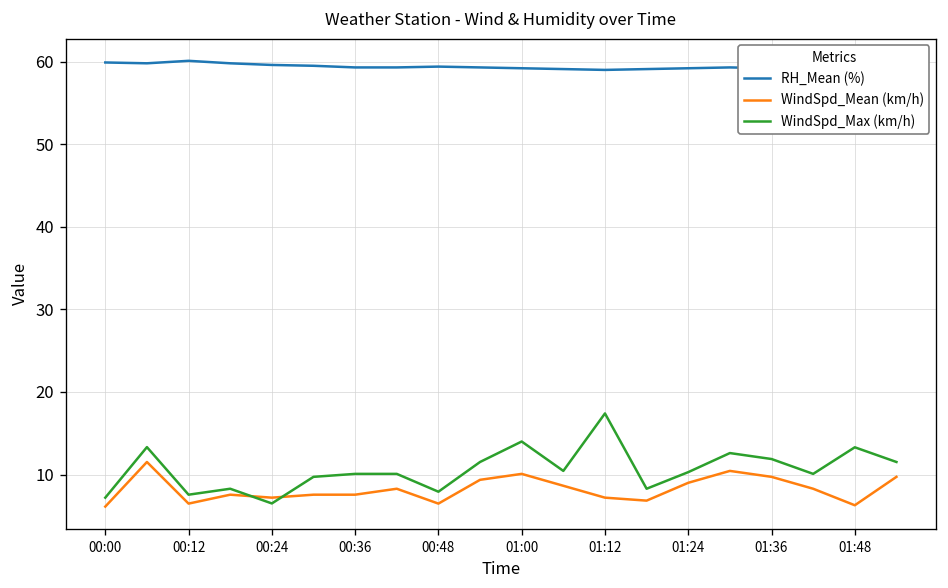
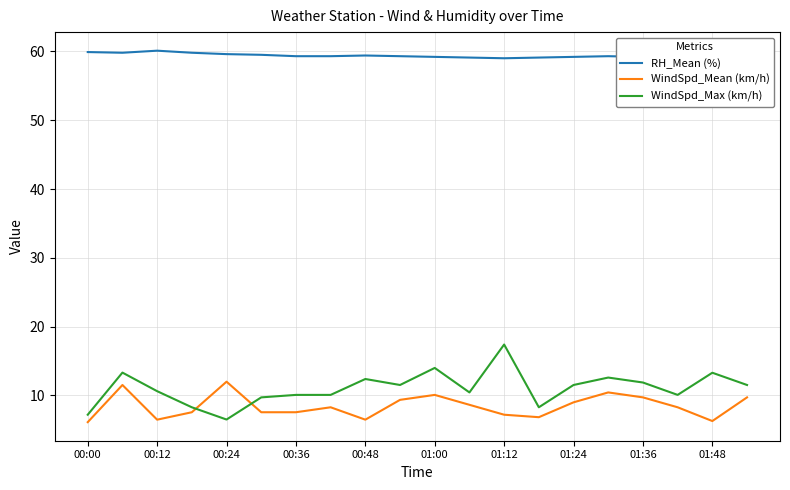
  {
    "RH_Mean (%)": {
      "00:00": 60,
      "00:12": 60,
      "00:24": 60,
      "00:36": 59,
      "00:48": 59,
      "01:00": 59,
      "01:12": 59,
      "01:24": 59
    },
    "WindSpd_Mean (km/h)": {
      "00:00": 6,
      "00:12": 6,
-     "00:24": 7,
+     "00:24": 12,
      "00:36": 8,
      "00:48": 6,
      "01:00": 10,
      "01:12": 7,
      "01:24": 9,
      "01:36": 10,
      "01:48": 6
    },
    "WindSpd_Max (km/h)": {
      "00:00": 7,
-     "00:12": 8,
+     "00:12": 11,
      "00:24": 7,
      "00:36": 10,
-     "00:48": 8,
+     "00:48": 12,
      "01:00": 14,
      "01:12": 17,
-     "01:24": 10,
+     "01:24": 12,
      "01:36": 12,
      "01:48": 13
    }
  }
